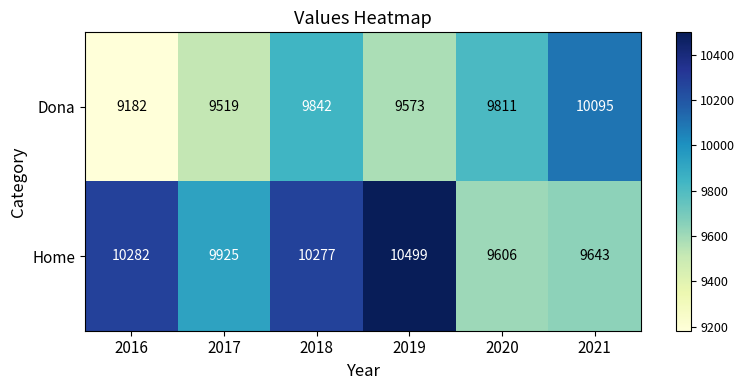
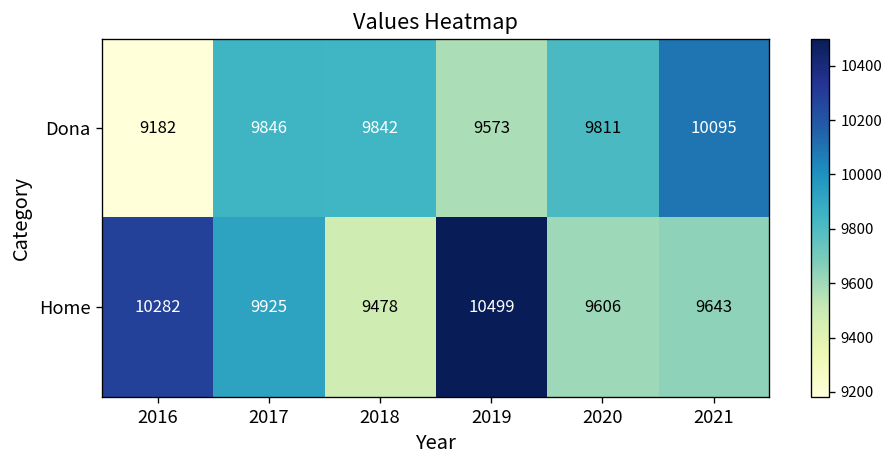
  {
    "Dona": {
      "2016": 9182,
-     "2017": 9519,
+     "2017": 9846,
      "2018": 9842,
      "2019": 9573,
      "2020": 9811,
      "2021": 10095
    },
    "Home": {
      "2016": 10282,
      "2017": 9925,
-     "2018": 10277,
+     "2018": 9478,
      "2019": 10499,
      "2020": 9606,
      "2021": 9643
    }
  }
